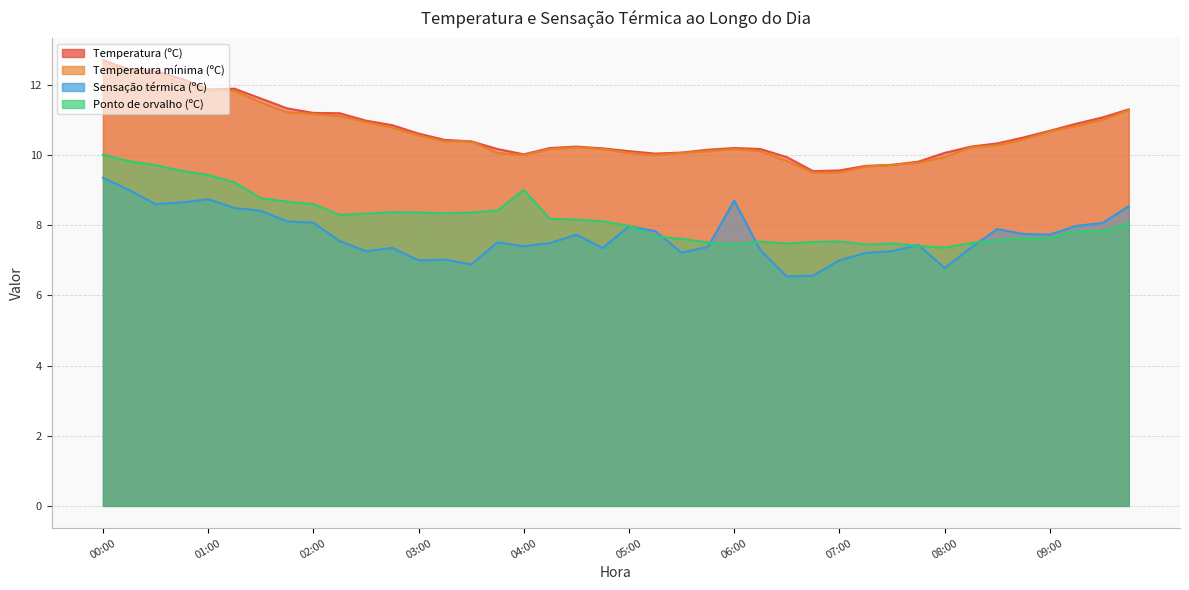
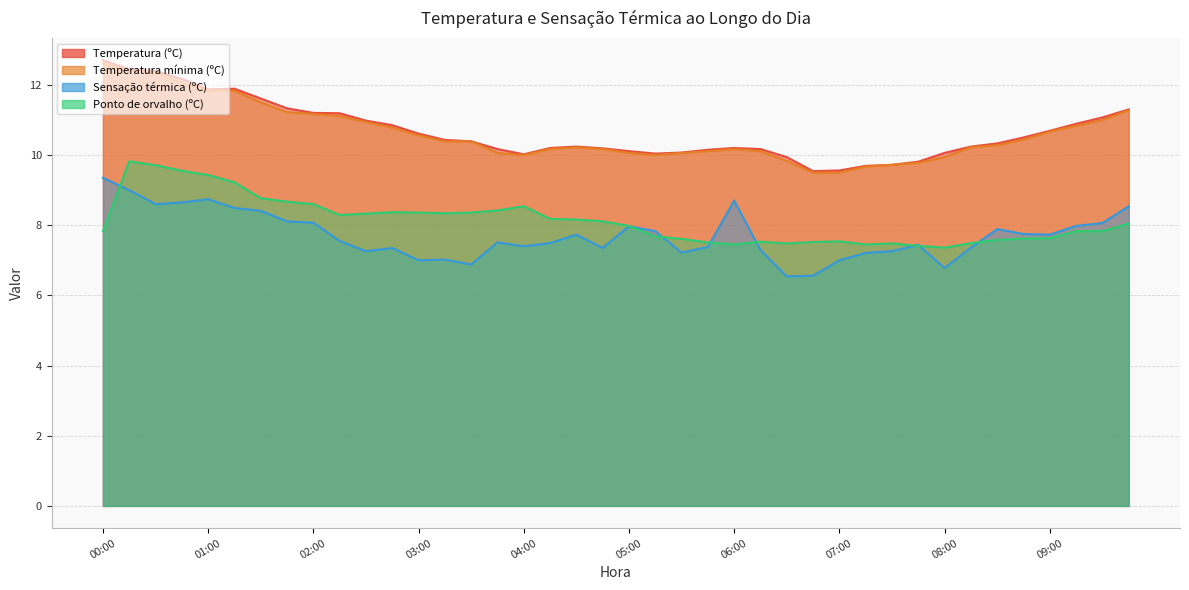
  {
    "Sensação térmica (ºC)": {
      "00:00": 9.4,
      "01:00": 8.7,
      "02:00": 8.1,
      "03:00": 7.0,
      "04:00": 7.4,
      "06:00": 8.7,
      "07:00": 7.0,
      "08:00": 6.8,
      "09:00": 7.7
    },
    "Ponto de orvalho (ºC)": {
-     "00:00": 10.0,
+     "00:00": 7.8,
      "01:00": 9.4,
      "02:00": 8.6,
      "03:00": 8.4,
-     "04:00": 9.0,
+     "04:00": 8.5,
      "06:00": 7.5,
      "07:00": 7.5,
      "08:00": 7.4,
      "09:00": 7.6
    }
  }
